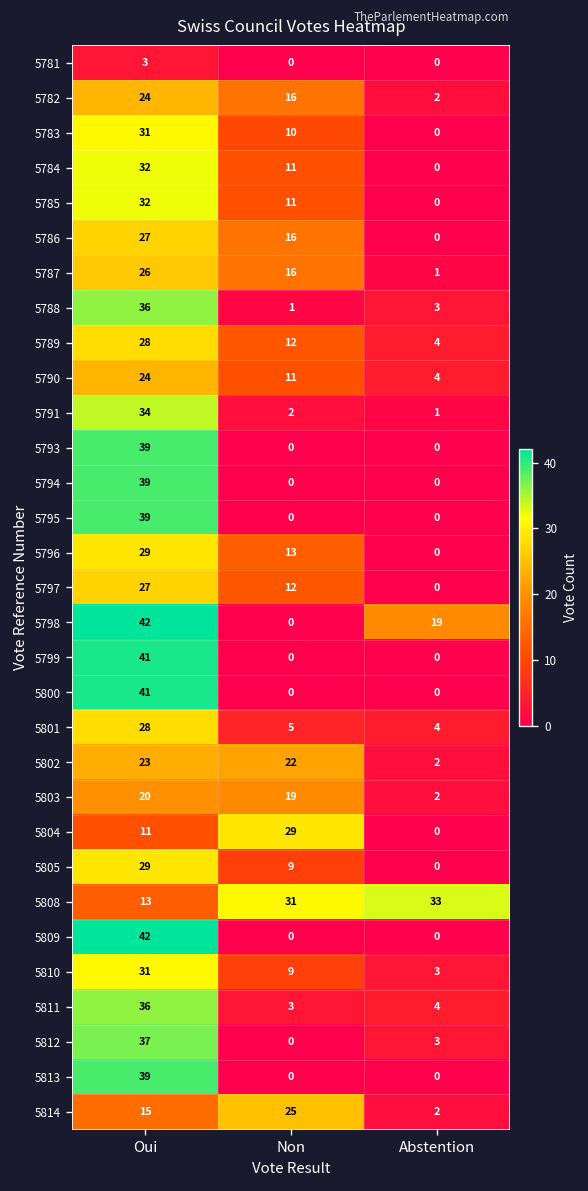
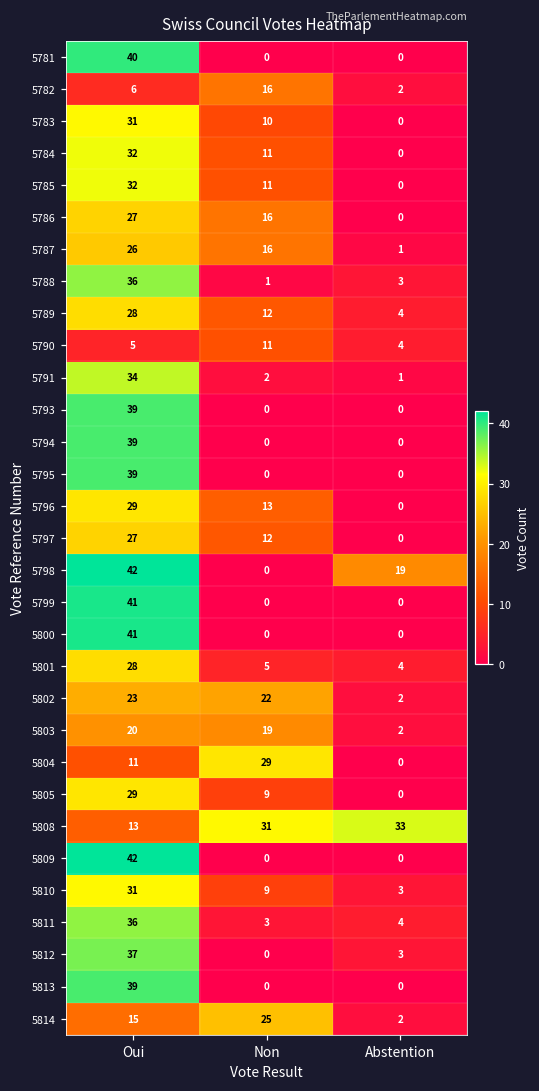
  {
    "5781": {
-     "Oui": 3,
+     "Oui": 40,
      "Non": 0,
      "Abstention": 0
    },
    "5782": {
-     "Oui": 24,
+     "Oui": 6,
      "Non": 16,
      "Abstention": 2
    },
    "5783": {
      "Oui": 31,
      "Non": 10,
      "Abstention": 0
    },
    "5784": {
      "Oui": 32,
      "Non": 11,
      "Abstention": 0
    },
    "5785": {
      "Oui": 32,
      "Non": 11,
      "Abstention": 0
    },
    "5786": {
      "Oui": 27,
      "Non": 16,
      "Abstention": 0
    },
    "5787": {
      "Oui": 26,
      "Non": 16,
      "Abstention": 1
    },
    "5788": {
      "Oui": 36,
      "Non": 1,
      "Abstention": 3
    },
    "5789": {
      "Oui": 28,
      "Non": 12,
      "Abstention": 4
    },
    "5790": {
-     "Oui": 24,
+     "Oui": 5,
      "Non": 11,
      "Abstention": 4
    },
    "5791": {
      "Oui": 34,
      "Non": 2,
      "Abstention": 1
    },
    "5793": {
      "Oui": 39,
      "Non": 0,
      "Abstention": 0
    },
    "5794": {
      "Oui": 39,
      "Non": 0,
      "Abstention": 0
    },
    "5795": {
      "Oui": 39,
      "Non": 0,
      "Abstention": 0
    },
    "5796": {
      "Oui": 29,
      "Non": 13,
      "Abstention": 0
    },
    "5797": {
      "Oui": 27,
      "Non": 12,
      "Abstention": 0
    },
    "5798": {
      "Oui": 42,
      "Non": 0,
      "Abstention": 19
    },
    "5799": {
      "Oui": 41,
      "Non": 0,
      "Abstention": 0
    },
    "5800": {
      "Oui": 41,
      "Non": 0,
      "Abstention": 0
    },
    "5801": {
      "Oui": 28,
      "Non": 5,
      "Abstention": 4
    },
    "5802": {
      "Oui": 23,
      "Non": 22,
      "Abstention": 2
    },
    "5803": {
      "Oui": 20,
      "Non": 19,
      "Abstention": 2
    },
    "5804": {
      "Oui": 11,
      "Non": 29,
      "Abstention": 0
    },
    "5805": {
      "Oui": 29,
      "Non": 9,
      "Abstention": 0
    },
    "5808": {
      "Oui": 13,
      "Non": 31,
      "Abstention": 33
    },
    "5809": {
      "Oui": 42,
      "Non": 0,
      "Abstention": 0
    },
    "5810": {
      "Oui": 31,
      "Non": 9,
      "Abstention": 3
    },
    "5811": {
      "Oui": 36,
      "Non": 3,
      "Abstention": 4
    },
    "5812": {
      "Oui": 37,
      "Non": 0,
      "Abstention": 3
    },
    "5813": {
      "Oui": 39,
      "Non": 0,
      "Abstention": 0
    },
    "5814": {
      "Oui": 15,
      "Non": 25,
      "Abstention": 2
    }
  }
